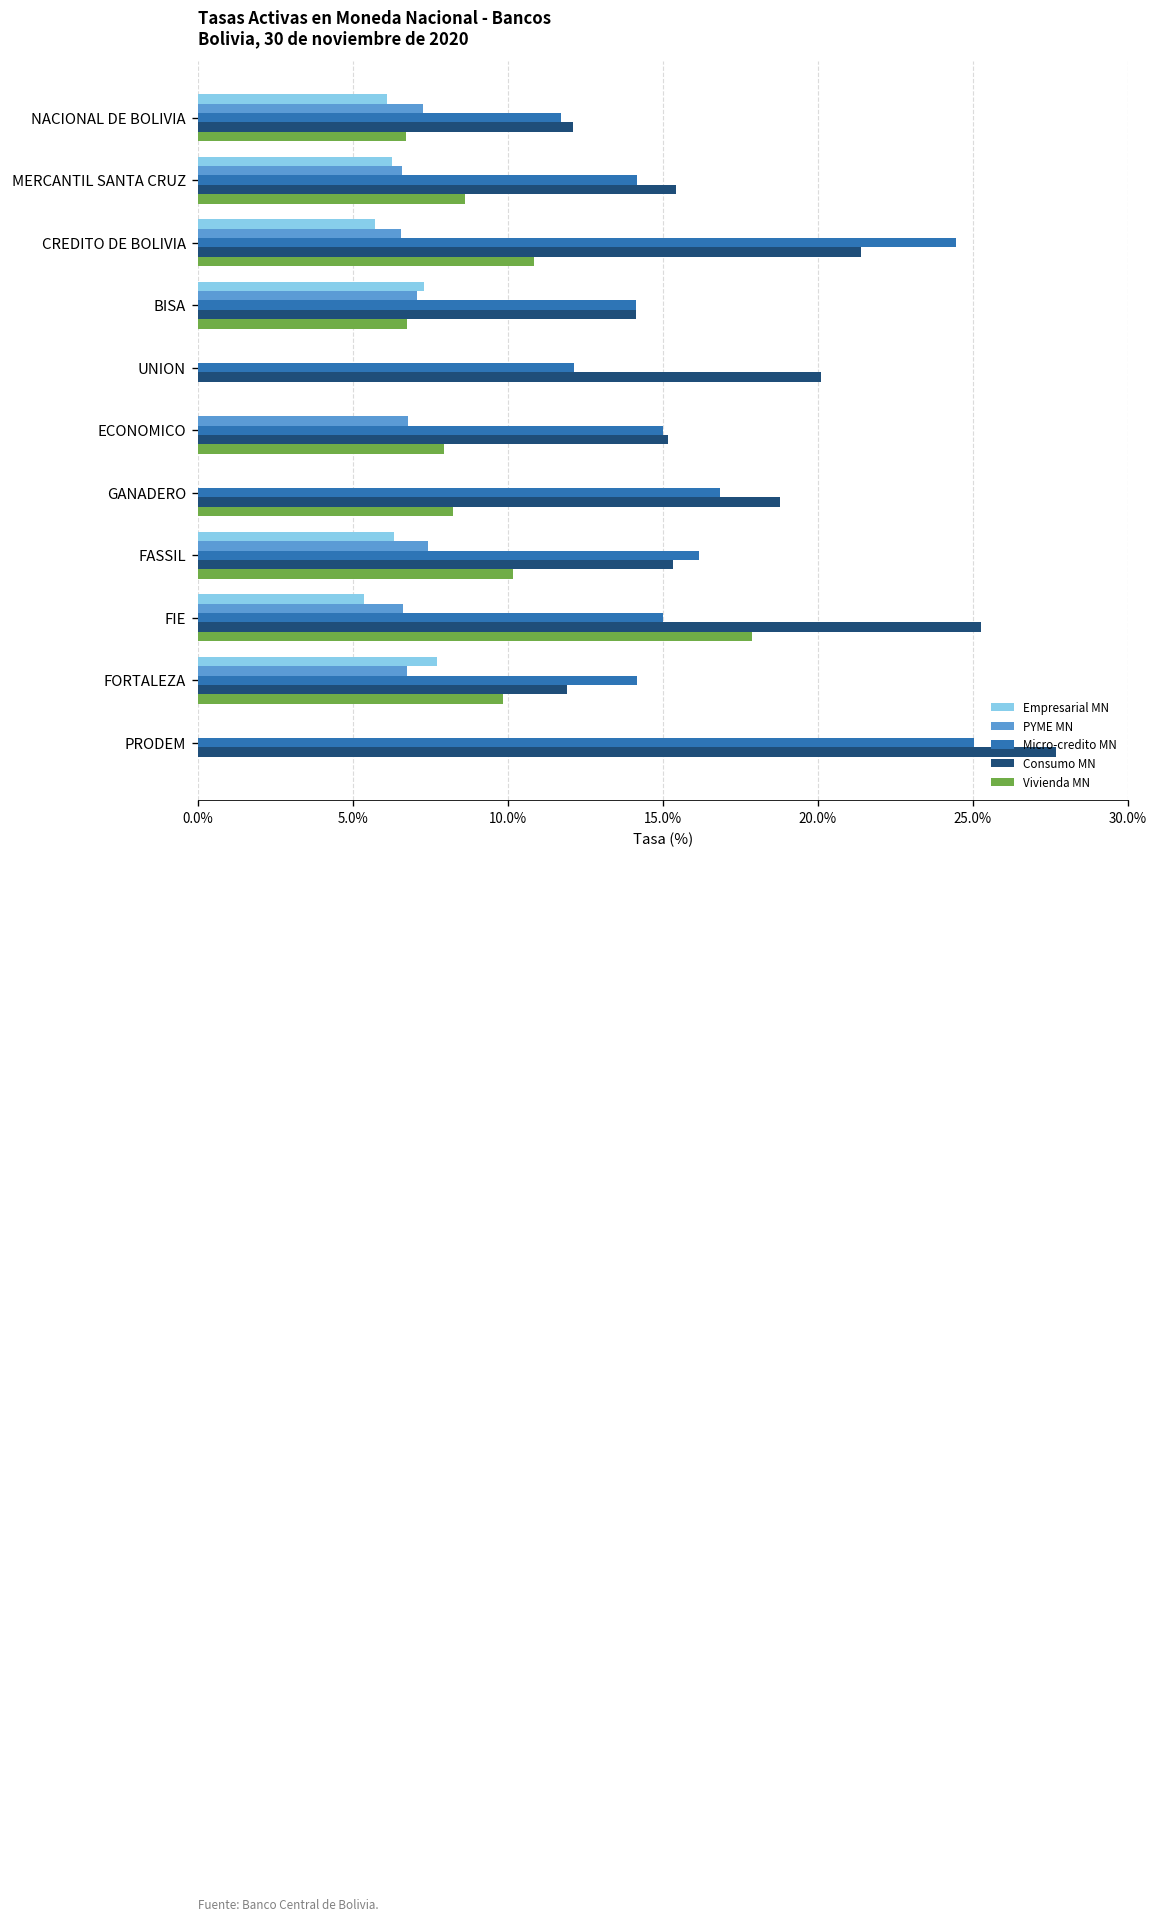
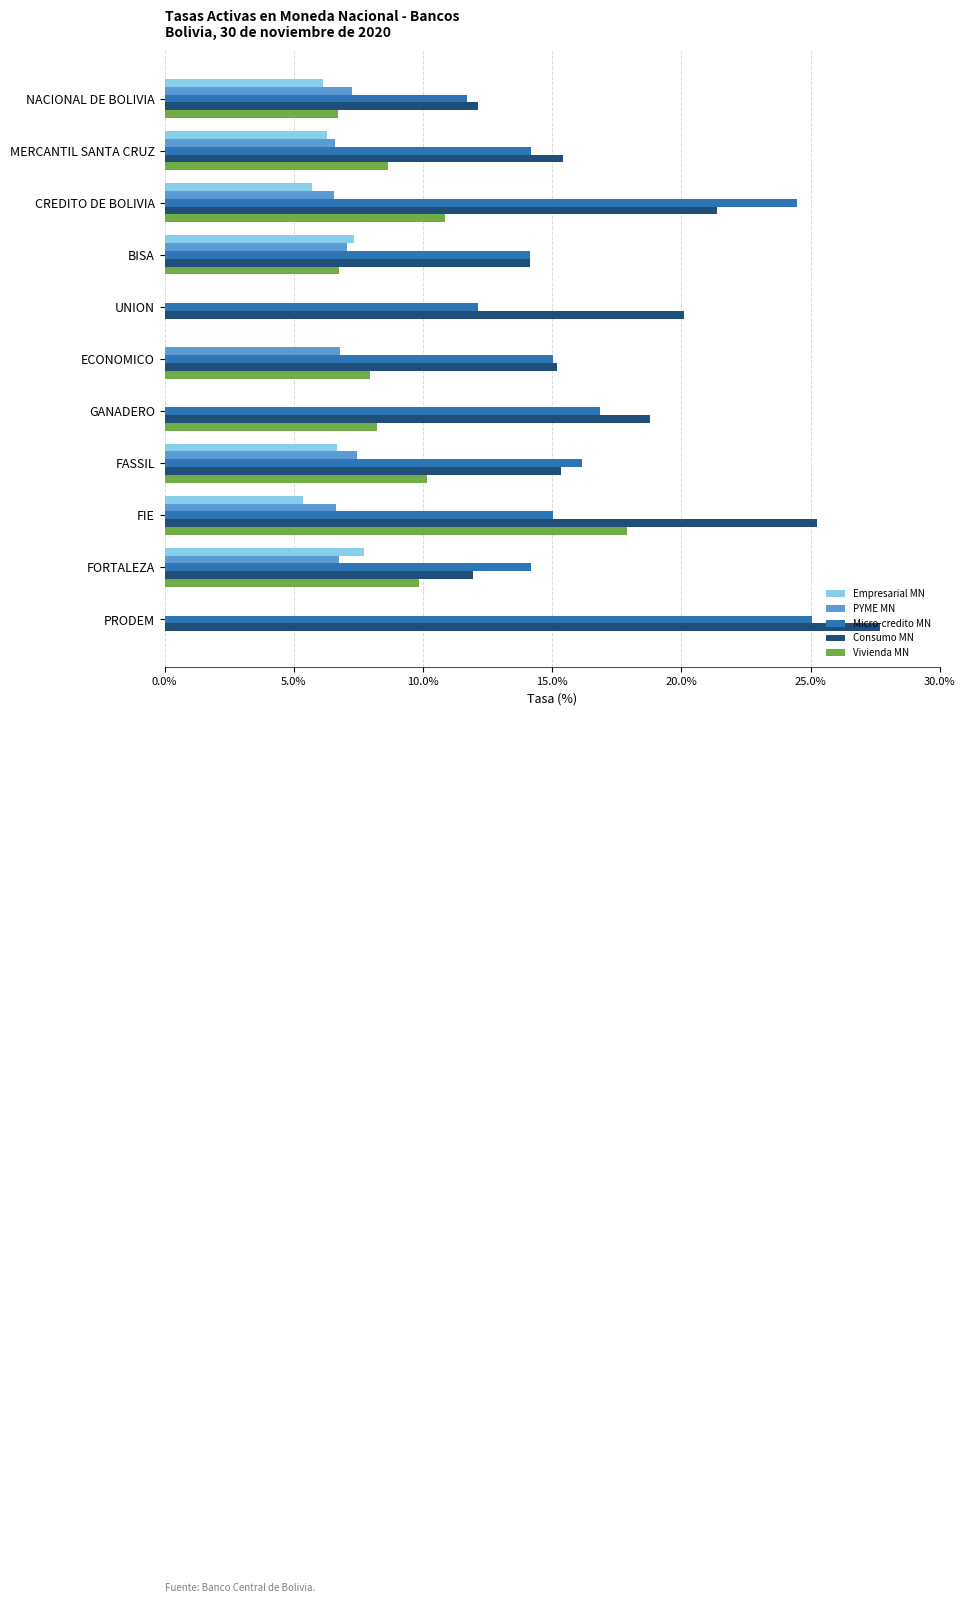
  {
    "Empresarial MN": {
      "NACIONAL DE BOLIVIA": "6.1%",
      "MERCANTIL SANTA CRUZ": "6.3%",
      "CREDITO DE BOLIVIA": "5.7%",
      "BISA": "7.3%",
      "UNION": "0.0%",
      "ECONOMICO": "0.0%",
      "GANADERO": "0.0%",
-     "FASSIL": "6.3%",
+     "FASSIL": "6.7%",
      "FIE": "5.4%",
      "FORTALEZA": "7.7%",
      "PRODEM": "0.0%"
    },
    "PYME MN": {
      "NACIONAL DE BOLIVIA": "7.3%",
      "MERCANTIL SANTA CRUZ": "6.6%",
      "CREDITO DE BOLIVIA": "6.5%",
      "BISA": "7.1%",
      "UNION": "0.0%",
      "ECONOMICO": "6.8%",
      "GANADERO": "0.0%",
      "FASSIL": "7.4%",
      "FIE": "6.6%",
      "FORTALEZA": "6.8%",
      "PRODEM": "0.0%"
    },
    "Micro-credito MN": {
      "NACIONAL DE BOLIVIA": "11.7%",
      "MERCANTIL SANTA CRUZ": "14.2%",
      "CREDITO DE BOLIVIA": "24.5%",
      "BISA": "14.1%",
      "UNION": "12.1%",
      "ECONOMICO": "15.0%",
      "GANADERO": "16.9%",
      "FASSIL": "16.2%",
      "FIE": "15.0%",
      "FORTALEZA": "14.2%",
      "PRODEM": "25.0%"
    },
    "Consumo MN": {
      "NACIONAL DE BOLIVIA": "12.1%",
      "MERCANTIL SANTA CRUZ": "15.4%",
      "CREDITO DE BOLIVIA": "21.4%",
      "BISA": "14.1%",
      "UNION": "20.1%",
      "ECONOMICO": "15.2%",
      "GANADERO": "18.8%",
      "FASSIL": "15.3%",
      "FIE": "25.3%",
      "FORTALEZA": "11.9%",
      "PRODEM": "27.7%"
    },
    "Vivienda MN": {
      "NACIONAL DE BOLIVIA": "6.7%",
      "MERCANTIL SANTA CRUZ": "8.6%",
      "CREDITO DE BOLIVIA": "10.9%",
      "BISA": "6.8%",
      "UNION": "0.0%",
      "ECONOMICO": "7.9%",
      "GANADERO": "8.2%",
      "FASSIL": "10.2%",
      "FIE": "17.9%",
      "FORTALEZA": "9.9%",
      "PRODEM": "0.0%"
    }
  }
